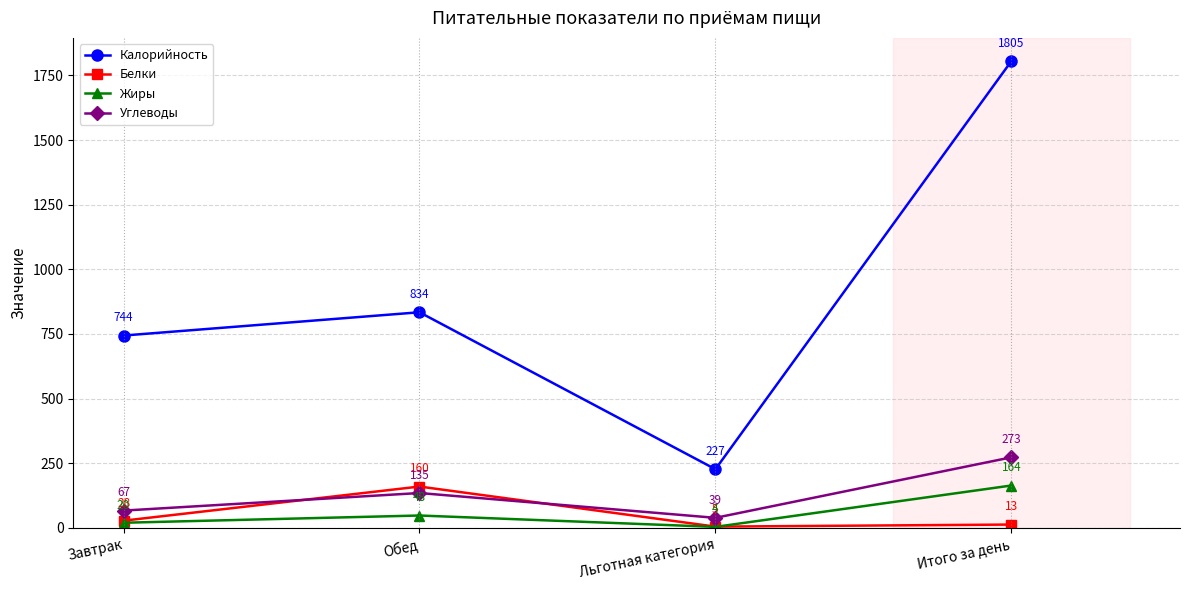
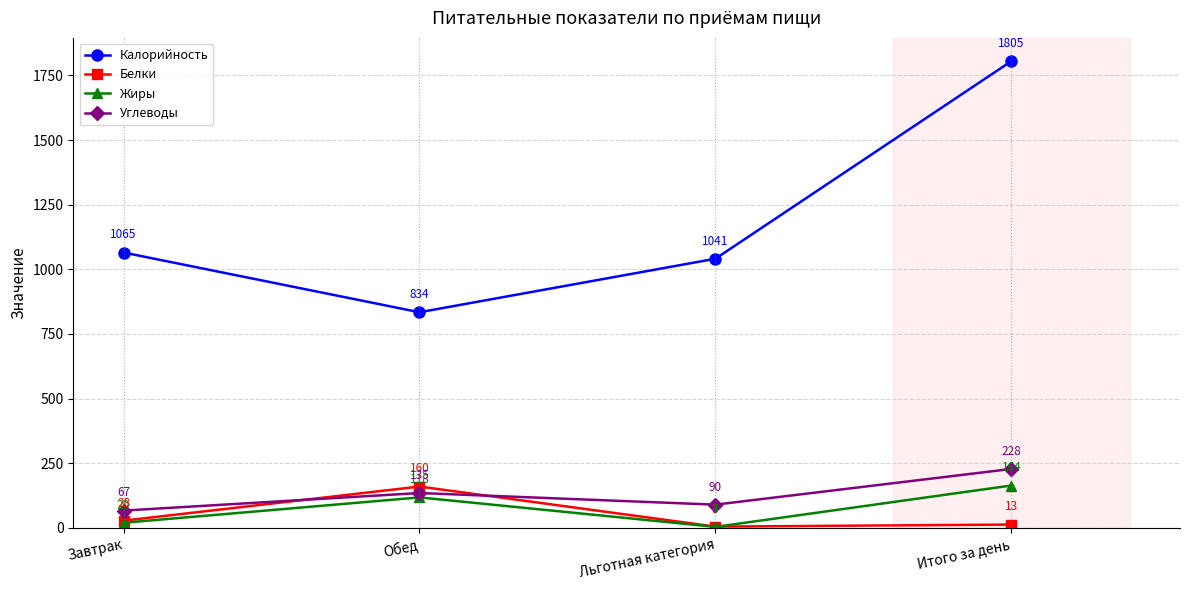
  {
    "Калорийность": {
-     "Завтрак": 744,
+     "Завтрак": 1065,
      "Обед": 834,
-     "Льготная категория": 227,
+     "Льготная категория": 1041,
      "Итого за день": 1805
    },
    "Белки": {
      "Итого за день": 13
    },
    "Жиры": {
-     "Обед": 48,
+     "Обед": 118,
      "Итого за день": 164
    },
    "Углеводы": {
-     "Льготная категория": 39,
-     "Итого за день": 273
+     "Льготная категория": 90,
+     "Итого за день": 228
    }
  }
